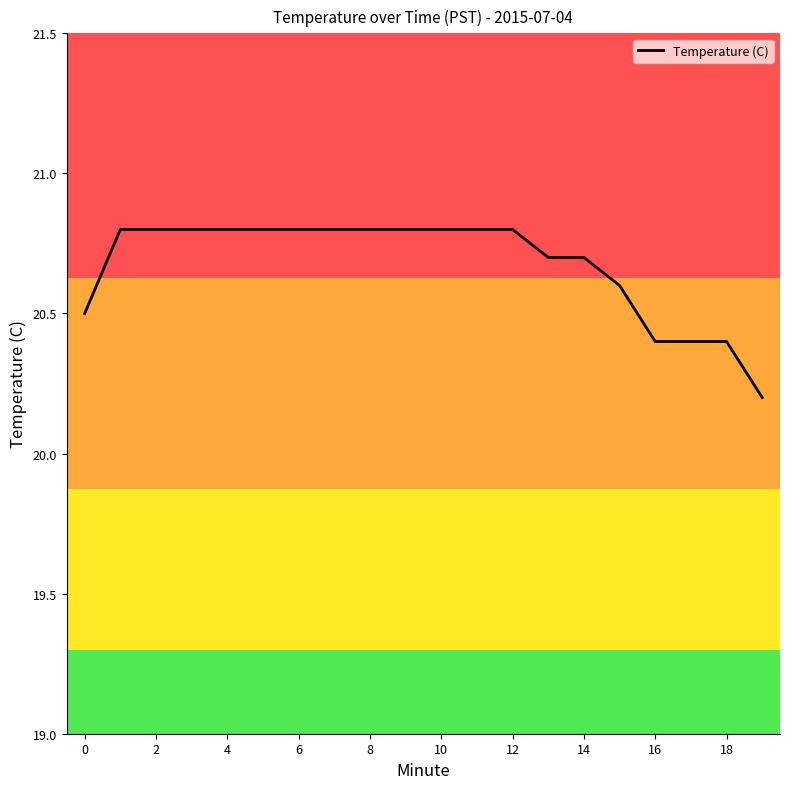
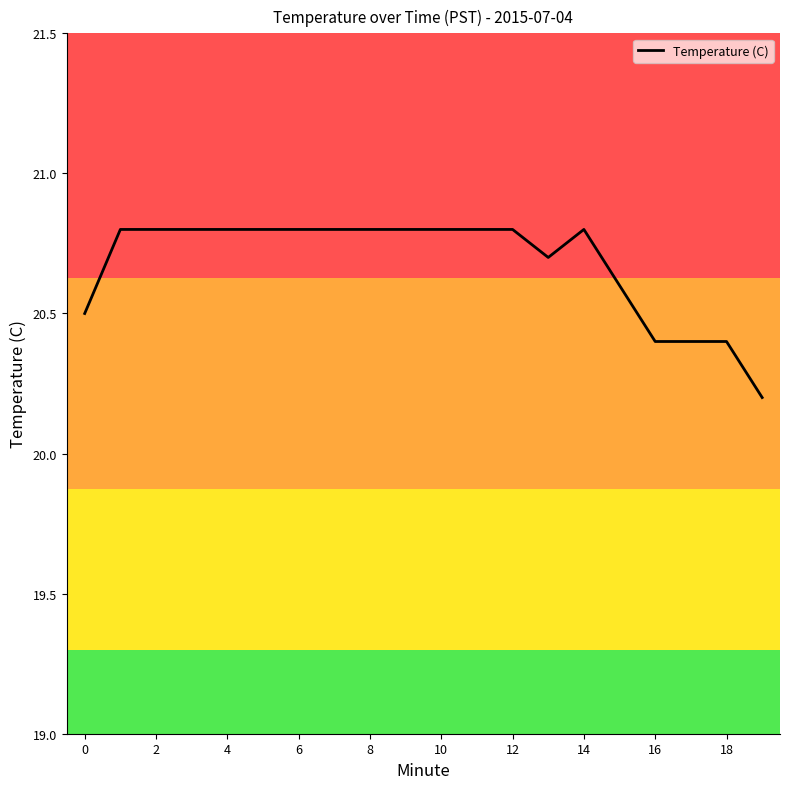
  {
    "0": 20.5,
    "2": 20.8,
    "4": 20.8,
    "6": 20.8,
    "8": 20.8,
    "10": 20.8,
    "12": 20.8,
-   "14": 20.7,
+   "14": 20.8,
    "16": 20.4,
    "18": 20.4
  }
